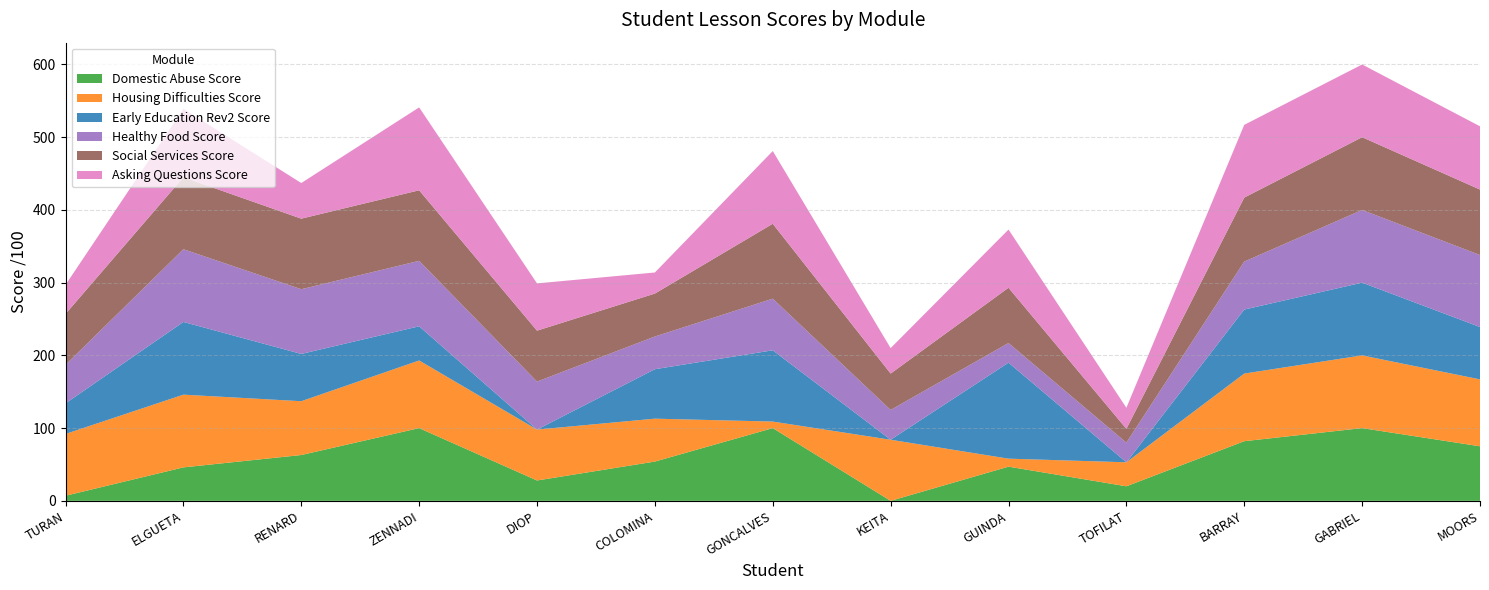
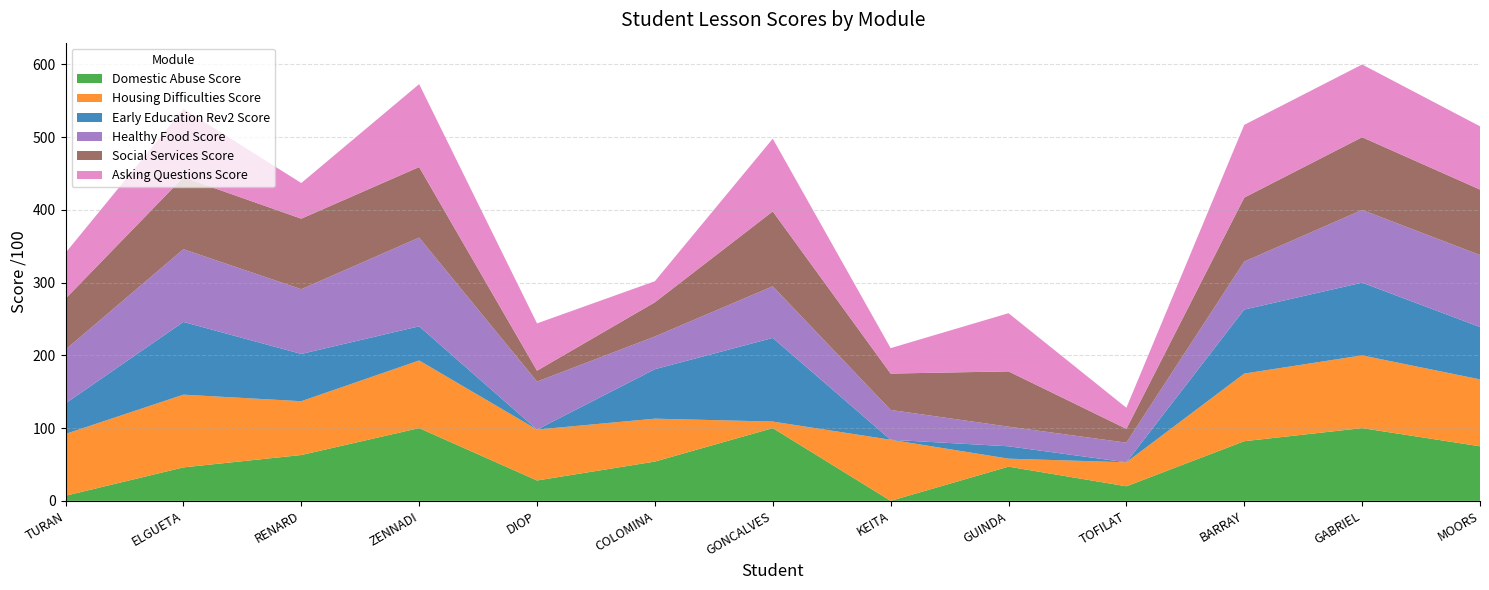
  {
    "Domestic Abuse Score": {
      "TURAN": 10,
      "ELGUETA": 50,
      "RENARD": 60,
      "ZENNADI": 100,
      "DIOP": 30,
      "COLOMINA": 50,
      "GONCALVES": 100,
      "KEITA": 0,
      "GUINDA": 50,
      "TOFILAT": 20,
      "BARRAY": 80,
      "GABRIEL": 100,
      "MOORS": 80
    },
    "Housing Difficulties Score": {
      "TURAN": 90,
      "ELGUETA": 100,
      "RENARD": 70,
      "ZENNADI": 90,
      "COLOMINA": 60,
      "GONCALVES": 10,
      "GUINDA": 10,
      "BARRAY": 90,
      "GABRIEL": 100,
      "MOORS": 90
    },
    "Early Education Rev2 Score": {
      "TURAN": 40,
      "ELGUETA": 100,
      "RENARD": 70,
      "ZENNADI": 50,
      "COLOMINA": 70,
-     "GONCALVES": 100,
-     "GUINDA": 130,
+     "GONCALVES": 120,
+     "GUINDA": 20,
      "BARRAY": 90,
      "GABRIEL": 100,
      "MOORS": 70
    },
    "Healthy Food Score": {
-     "TURAN": 50,
+     "TURAN": 70,
      "ELGUETA": 100,
      "RENARD": 90,
-     "ZENNADI": 90,
+     "ZENNADI": 120,
      "DIOP": 70,
      "COLOMINA": 50,
      "GONCALVES": 70,
      "KEITA": 40,
      "GUINDA": 30,
      "TOFILAT": 30,
      "BARRAY": 70,
      "GABRIEL": 100,
      "MOORS": 100
    },
    "Social Services Score": {
      "TURAN": 70,
      "RENARD": 100,
      "ZENNADI": 100,
-     "DIOP": 70,
-     "COLOMINA": 60,
+     "DIOP": 20,
+     "COLOMINA": 50,
      "GONCALVES": 100,
      "KEITA": 50,
      "GUINDA": 80,
      "TOFILAT": 20,
      "BARRAY": 90,
      "GABRIEL": 100,
      "MOORS": 90
    },
    "Asking Questions Score": {
-     "TURAN": 40,
+     "TURAN": 60,
      "RENARD": 50,
      "ZENNADI": 110,
      "DIOP": 70,
      "COLOMINA": 30,
      "GONCALVES": 100,
      "KEITA": 40,
      "GUINDA": 80,
      "TOFILAT": 30,
      "BARRAY": 100,
      "GABRIEL": 100,
      "MOORS": 90
    }
  }
